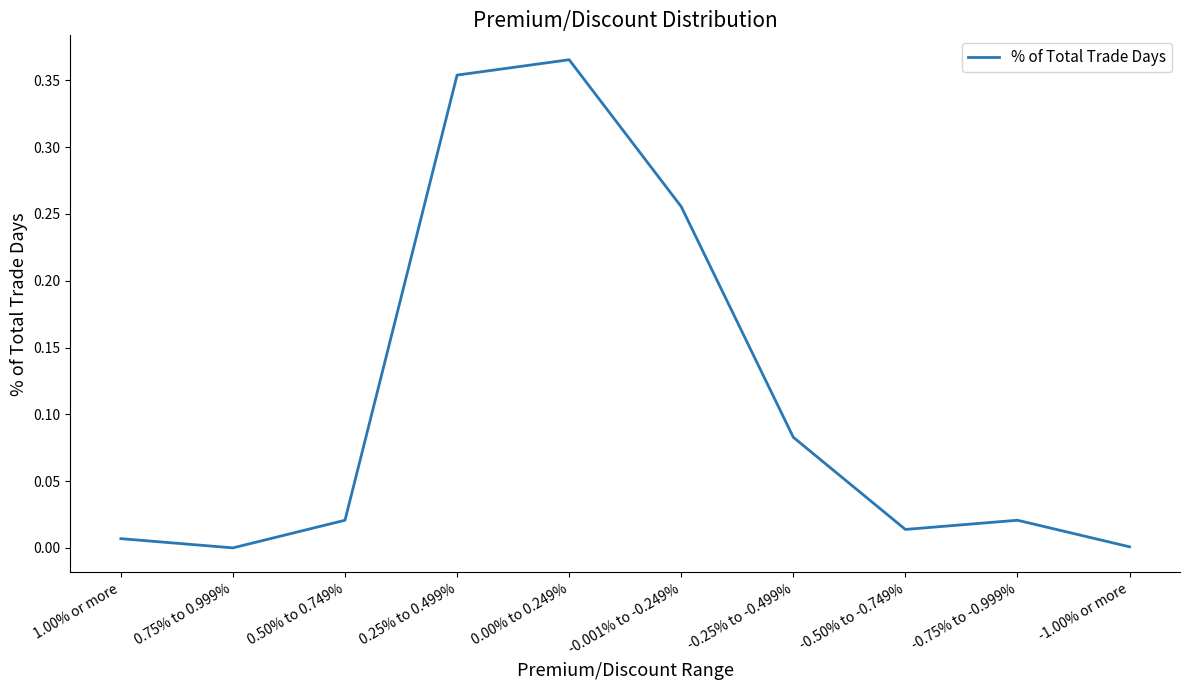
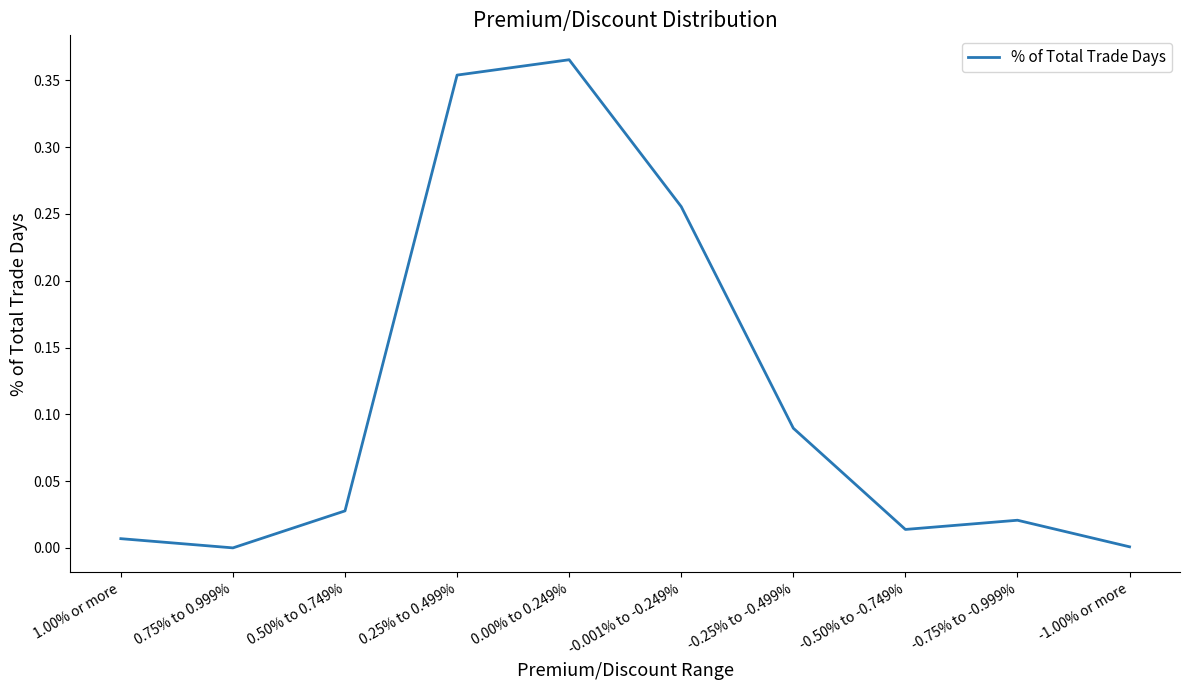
  {
    "1.00% or more": 0.007,
    "0.75% to 0.999%": 0.000,
-   "0.50% to 0.749%": 0.021,
+   "0.50% to 0.749%": 0.028,
    "0.25% to 0.499%": 0.354,
    "0.00% to 0.249%": 0.366,
    "-0.001% to -0.249%": 0.256,
-   "-0.25% to -0.499%": 0.083,
+   "-0.25% to -0.499%": 0.090,
    "-0.50% to -0.749%": 0.014,
    "-0.75% to -0.999%": 0.021,
    "-1.00% or more": 0.001
  }
